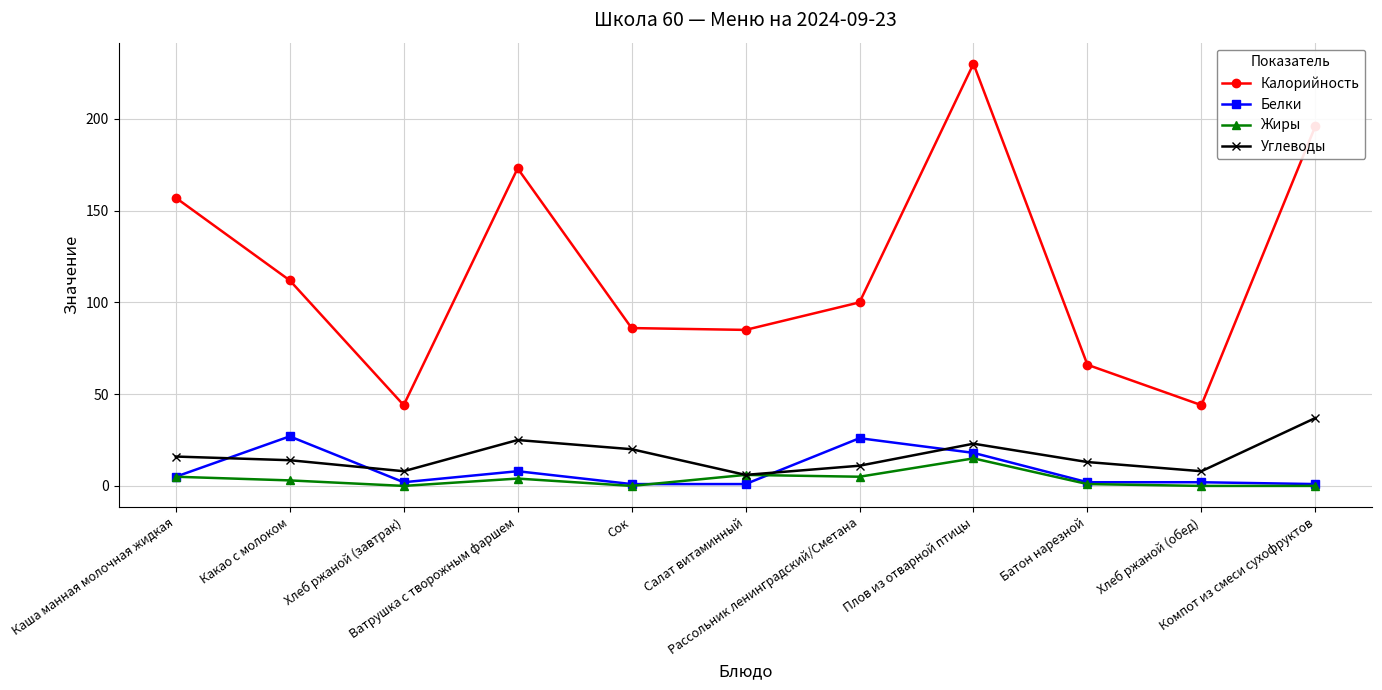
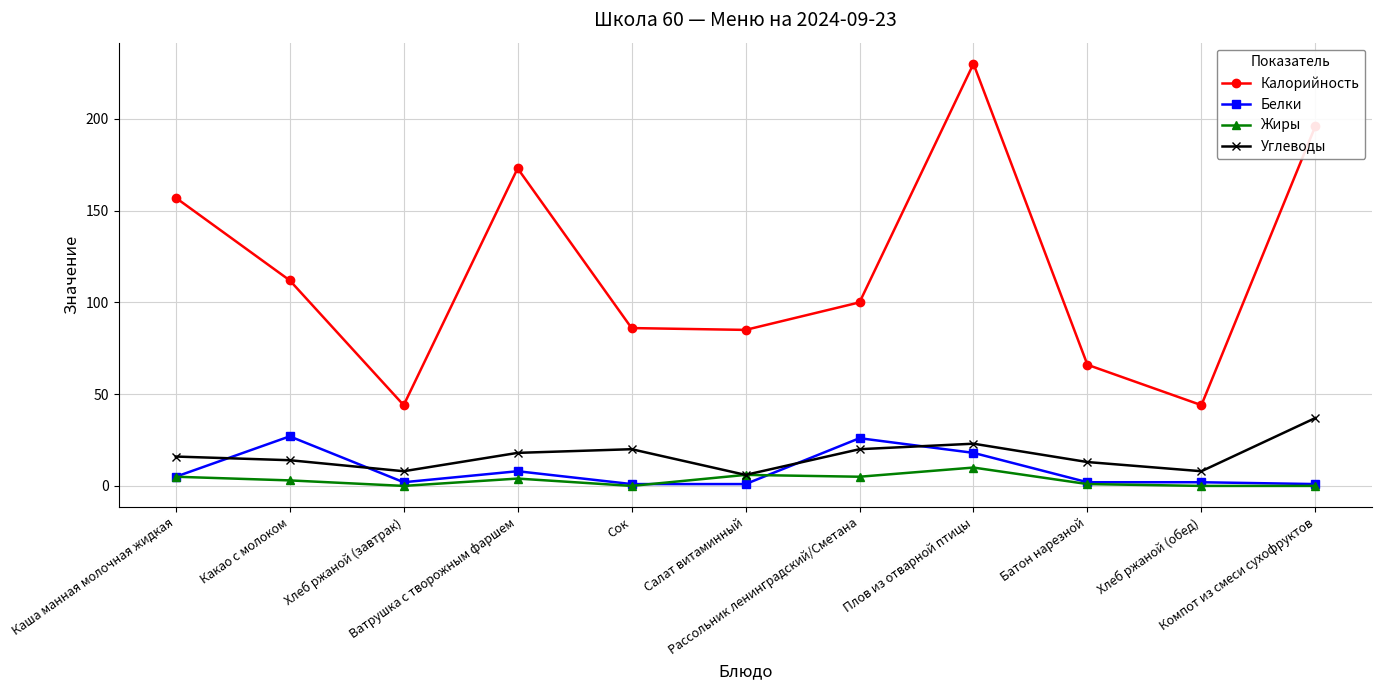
  {
    "Калорийность": {
      "Каша манная молочная жидкая": 157,
      "Какао с молоком": 112,
      "Хлеб ржаной (завтрак)": 44,
      "Ватрушка с творожным фаршем": 173,
      "Сок": 86,
      "Салат витаминный": 85,
      "Рассольник ленинградский/Сметана": 100,
      "Плов из отварной птицы": 230,
      "Батон нарезной": 66,
      "Хлеб ржаной (обед)": 44
    },
    "Белки": {
      "Какао с молоком": 27,
      "Хлеб ржаной (завтрак)": 2,
      "Ватрушка с творожным фаршем": 8,
      "Салат витаминный": 1,
      "Рассольник ленинградский/Сметана": 26,
      "Плов из отварной птицы": 18,
      "Хлеб ржаной (обед)": 2
    },
    "Жиры": {
      "Какао с молоком": 3,
      "Хлеб ржаной (завтрак)": 0,
      "Ватрушка с творожным фаршем": 4,
      "Рассольник ленинградский/Сметана": 5,
-     "Плов из отварной птицы": 15,
+     "Плов из отварной птицы": 10,
      "Хлеб ржаной (обед)": 0
    },
    "Углеводы": {
      "Каша манная молочная жидкая": 16,
      "Какао с молоком": 14,
      "Хлеб ржаной (завтрак)": 8,
-     "Ватрушка с творожным фаршем": 25,
+     "Ватрушка с творожным фаршем": 18,
      "Сок": 20,
-     "Рассольник ленинградский/Сметана": 11,
+     "Рассольник ленинградский/Сметана": 20,
      "Плов из отварной птицы": 23,
      "Батон нарезной": 13,
      "Хлеб ржаной (обед)": 8,
      "Компот из смеси сухофруктов": 37
    }
  }
